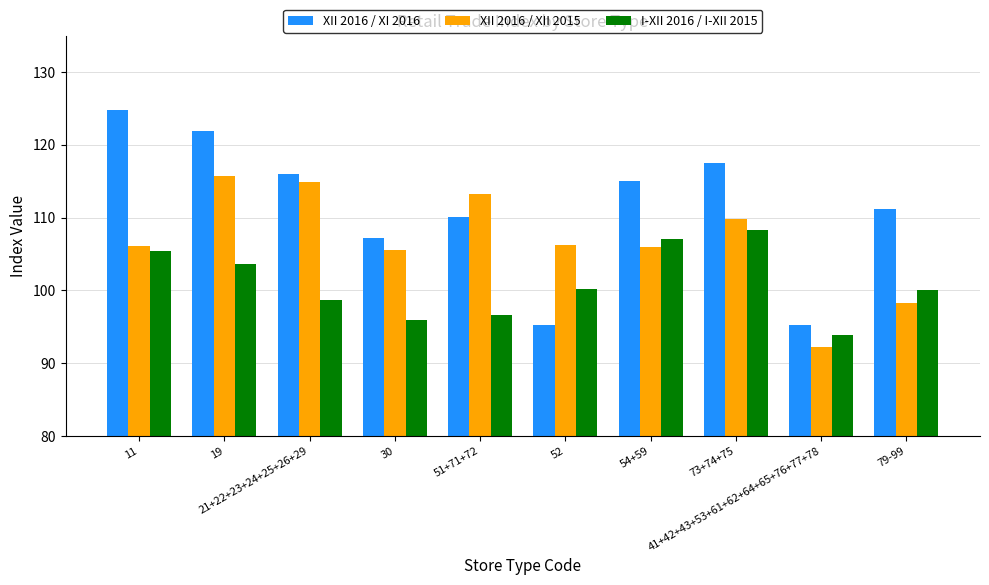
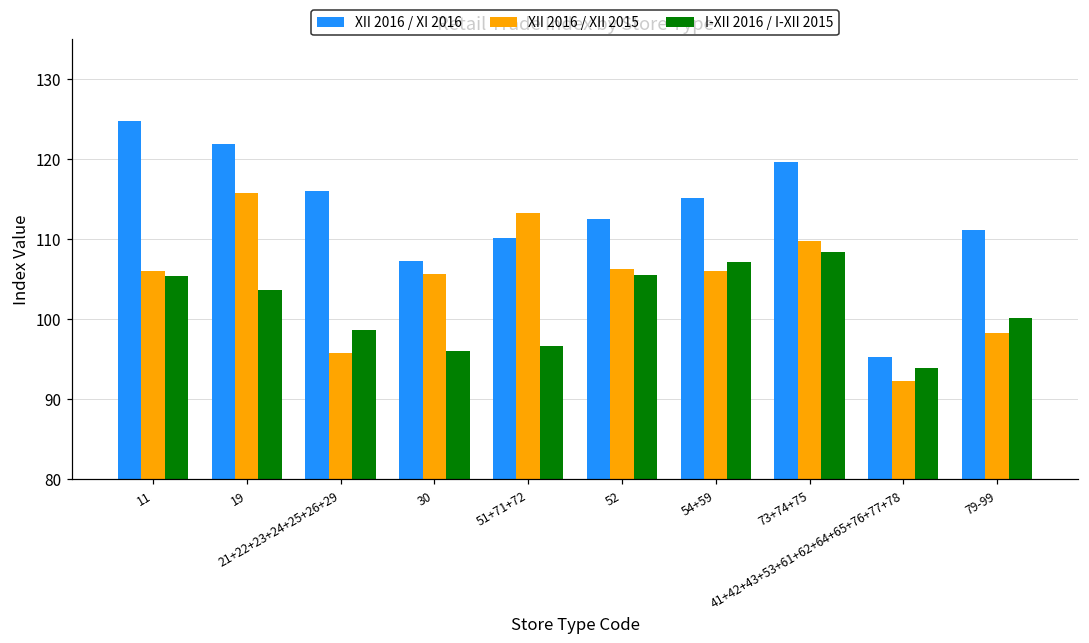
  {
    "XII 2016 / XI 2016": {
      "11": 125,
      "19": 122,
      "21+22+23+24+25+26+29": 116,
      "30": 107,
      "51+71+72": 110,
-     "52": 95,
+     "52": 113,
      "54+59": 115,
-     "73+74+75": 117,
+     "73+74+75": 120,
      "41+42+43+53+61+62+64+65+76+77+78": 95,
      "79-99": 111
    },
    "XII 2016 / XII 2015": {
      "11": 106,
      "19": 116,
-     "21+22+23+24+25+26+29": 115,
+     "21+22+23+24+25+26+29": 96,
      "30": 106,
      "51+71+72": 113,
      "52": 106,
      "54+59": 106,
      "73+74+75": 110,
      "41+42+43+53+61+62+64+65+76+77+78": 92,
      "79-99": 98
    },
    "I-XII 2016 / I-XII 2015": {
      "11": 105,
      "19": 104,
      "21+22+23+24+25+26+29": 99,
      "30": 96,
      "51+71+72": 97,
-     "52": 100,
+     "52": 105,
      "54+59": 107,
      "73+74+75": 108,
      "41+42+43+53+61+62+64+65+76+77+78": 94,
      "79-99": 100
    }
  }
